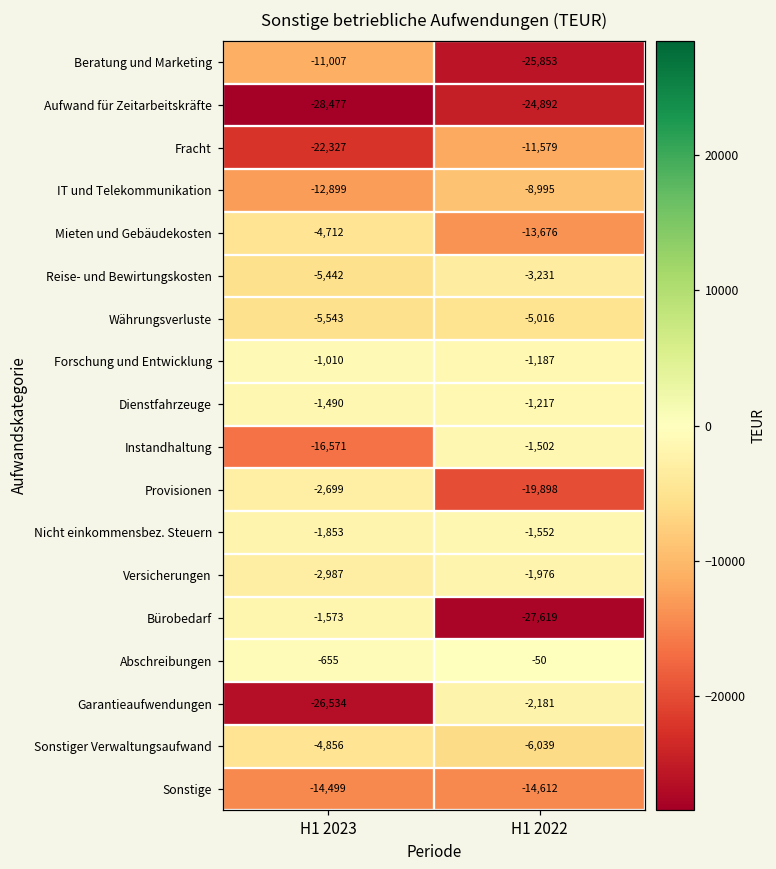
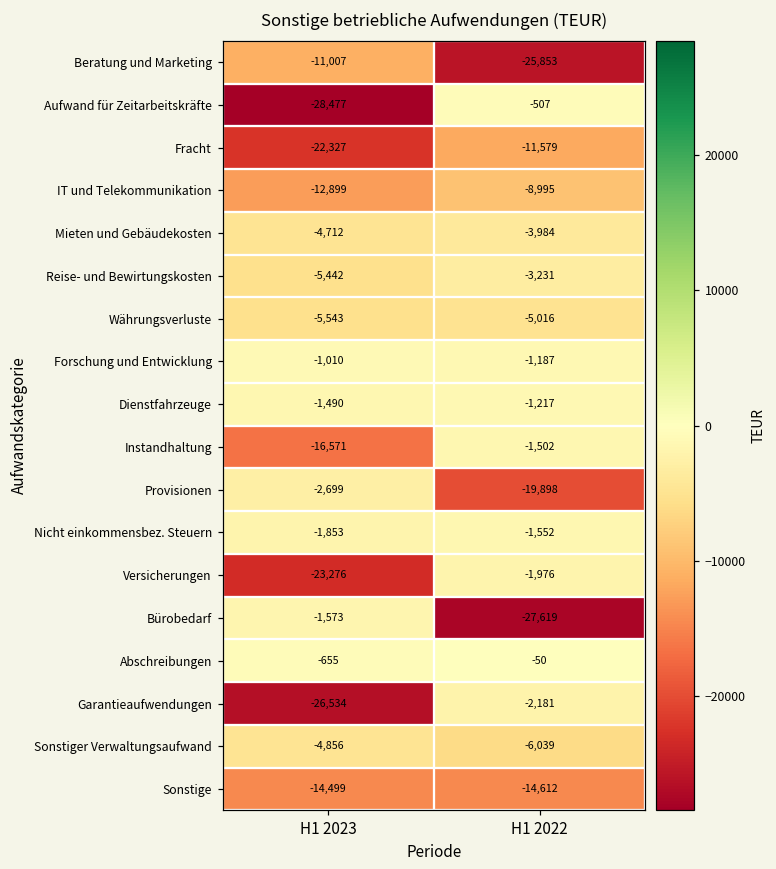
  {
    "Beratung und Marketing": {
      "H1 2023": "-11,007",
      "H1 2022": "-25,853"
    },
    "Aufwand für Zeitarbeitskräfte": {
      "H1 2023": "-28,477",
-     "H1 2022": "-24,892"
+     "H1 2022": "-507"
    },
    "Fracht": {
      "H1 2023": "-22,327",
      "H1 2022": "-11,579"
    },
    "IT und Telekommunikation": {
      "H1 2023": "-12,899",
      "H1 2022": "-8,995"
    },
    "Mieten und Gebäudekosten": {
      "H1 2023": "-4,712",
-     "H1 2022": "-13,676"
+     "H1 2022": "-3,984"
    },
    "Reise- und Bewirtungskosten": {
      "H1 2023": "-5,442",
      "H1 2022": "-3,231"
    },
    "Währungsverluste": {
      "H1 2023": "-5,543",
      "H1 2022": "-5,016"
    },
    "Forschung und Entwicklung": {
      "H1 2023": "-1,010",
      "H1 2022": "-1,187"
    },
    "Dienstfahrzeuge": {
      "H1 2023": "-1,490",
      "H1 2022": "-1,217"
    },
    "Instandhaltung": {
      "H1 2023": "-16,571",
      "H1 2022": "-1,502"
    },
    "Provisionen": {
      "H1 2023": "-2,699",
      "H1 2022": "-19,898"
    },
    "Nicht einkommensbez. Steuern": {
      "H1 2023": "-1,853",
      "H1 2022": "-1,552"
    },
    "Versicherungen": {
-     "H1 2023": "-2,987",
+     "H1 2023": "-23,276",
      "H1 2022": "-1,976"
    },
    "Bürobedarf": {
      "H1 2023": "-1,573",
      "H1 2022": "-27,619"
    },
    "Abschreibungen": {
      "H1 2023": "-655",
      "H1 2022": "-50"
    },
    "Garantieaufwendungen": {
      "H1 2023": "-26,534",
      "H1 2022": "-2,181"
    },
    "Sonstiger Verwaltungsaufwand": {
      "H1 2023": "-4,856",
      "H1 2022": "-6,039"
    },
    "Sonstige": {
      "H1 2023": "-14,499",
      "H1 2022": "-14,612"
    }
  }
